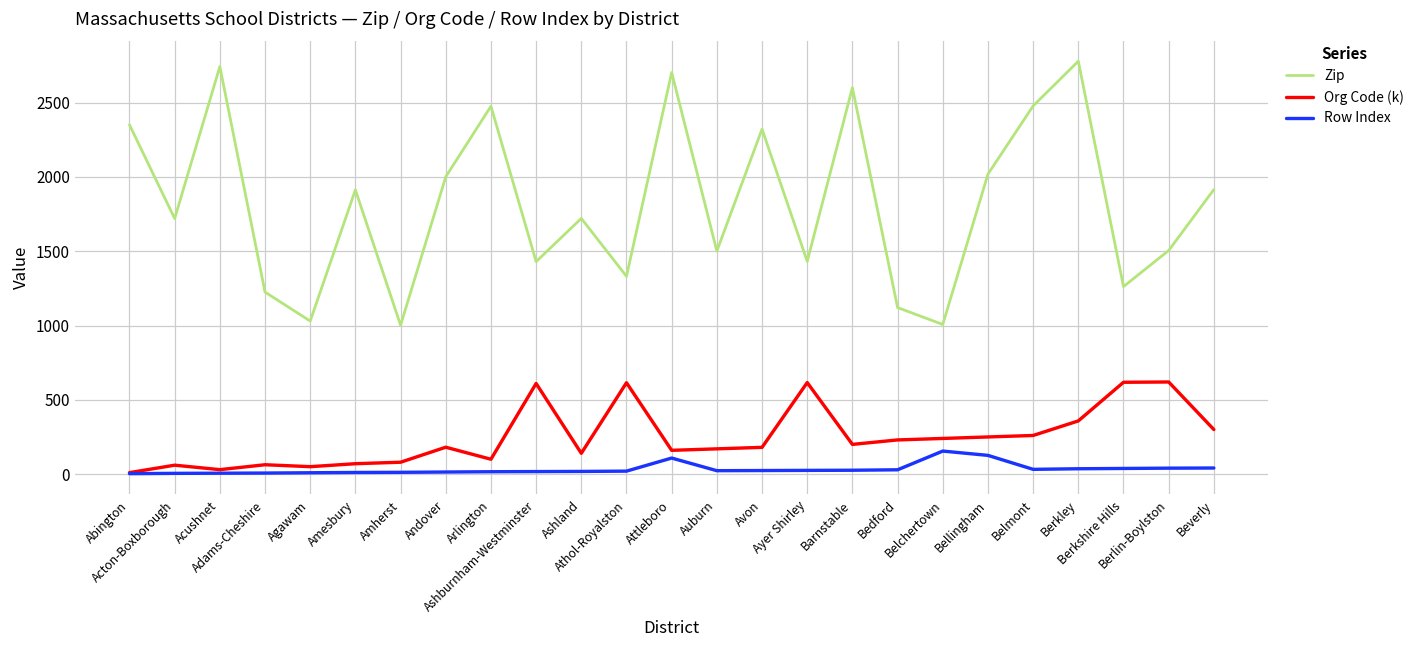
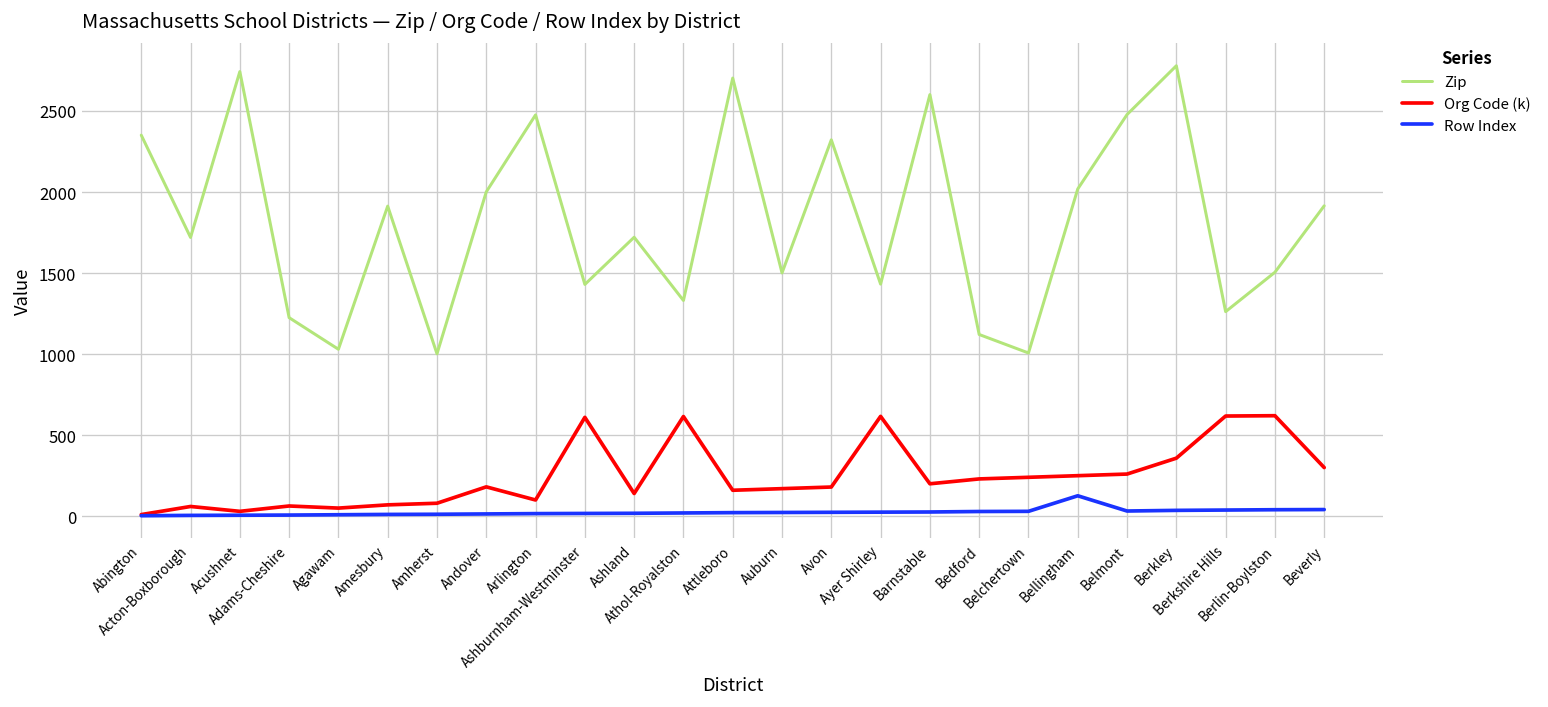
  {
    "Zip": {
      "Abington": 2350,
      "Acton-Boxborough": 1720,
      "Acushnet": 2740,
      "Adams-Cheshire": 1230,
      "Agawam": 1030,
      "Amesbury": 1910,
      "Amherst": 1000,
      "Andover": 2000,
      "Arlington": 2480,
      "Ashburnham-Westminster": 1430,
      "Ashland": 1720,
      "Athol-Royalston": 1330,
      "Attleboro": 2700,
      "Auburn": 1500,
      "Avon": 2320,
      "Ayer Shirley": 1430,
      "Barnstable": 2600,
      "Bedford": 1120,
      "Belchertown": 1010,
      "Bellingham": 2020,
      "Belmont": 2480,
      "Berkley": 2780,
      "Berkshire Hills": 1260,
      "Berlin-Boylston": 1510,
      "Beverly": 1920
    },
    "Org Code (k)": {
      "Acton-Boxborough": 60,
      "Acushnet": 30,
      "Adams-Cheshire": 60,
      "Agawam": 50,
      "Amesbury": 70,
      "Amherst": 80,
      "Andover": 180,
      "Arlington": 100,
      "Ashburnham-Westminster": 610,
      "Ashland": 140,
      "Athol-Royalston": 620,
      "Attleboro": 160,
      "Auburn": 170,
      "Avon": 180,
      "Ayer Shirley": 620,
      "Barnstable": 200,
      "Bedford": 230,
      "Belchertown": 240,
      "Bellingham": 250,
      "Belmont": 260,
      "Berkley": 360,
      "Berkshire Hills": 620,
      "Berlin-Boylston": 620,
      "Beverly": 300
    },
    "Row Index": {
      "Acton-Boxborough": 10,
      "Acushnet": 10,
      "Adams-Cheshire": 10,
      "Agawam": 10,
      "Amesbury": 10,
      "Amherst": 10,
      "Andover": 10,
      "Arlington": 20,
      "Ashburnham-Westminster": 20,
      "Ashland": 20,
      "Athol-Royalston": 20,
-     "Attleboro": 110,
+     "Attleboro": 20,
      "Auburn": 20,
      "Avon": 20,
      "Ayer Shirley": 30,
      "Barnstable": 30,
      "Bedford": 30,
-     "Belchertown": 160,
+     "Belchertown": 30,
      "Bellingham": 130,
      "Belmont": 30,
      "Berkley": 40,
      "Berkshire Hills": 40,
      "Berlin-Boylston": 40,
      "Beverly": 40
    }
  }
